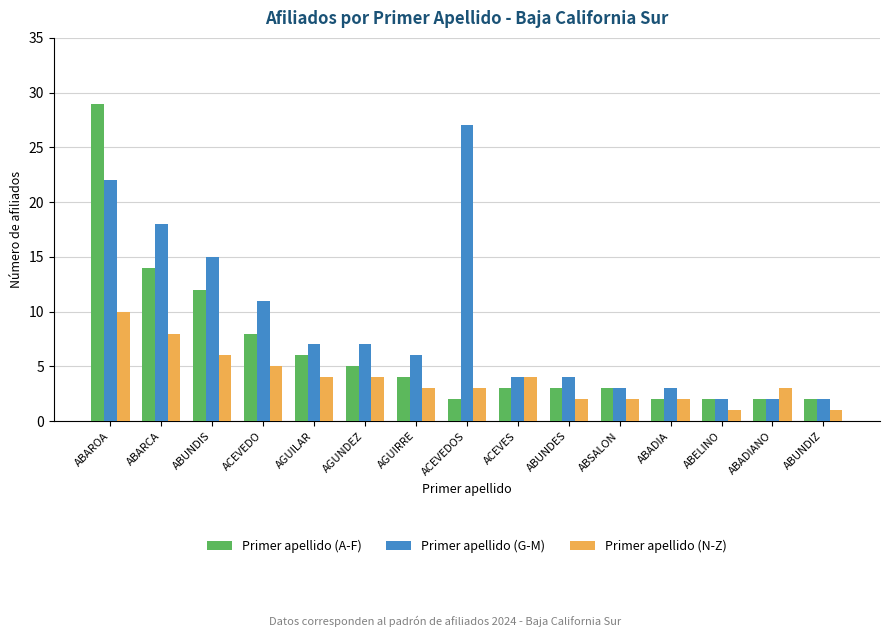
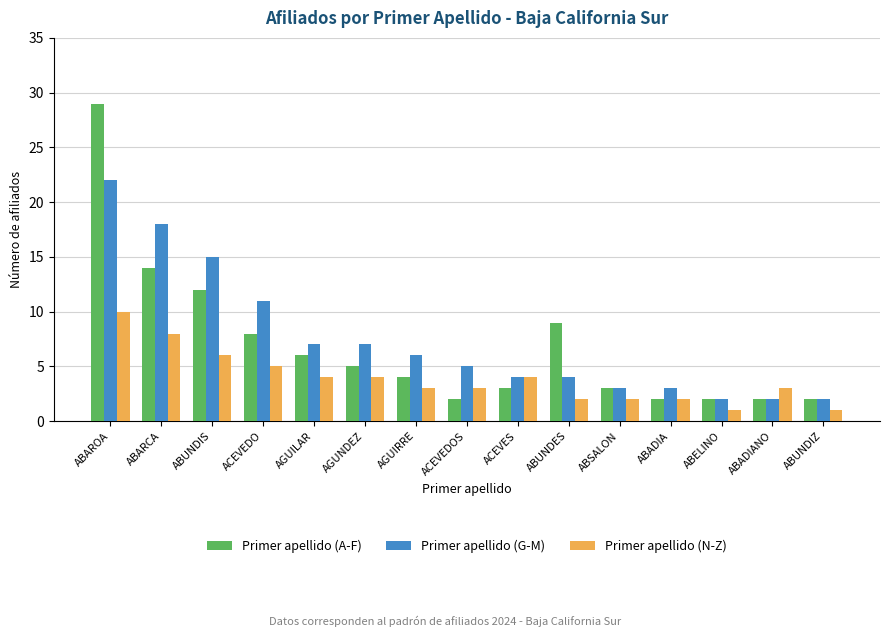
  {
    "Primer apellido (A-F)": {
      "ABAROA": 29,
      "ABARCA": 14,
      "ABUNDIS": 12,
      "ACEVEDO": 8,
      "AGUILAR": 6,
      "AGUNDEZ": 5,
      "AGUIRRE": 4,
      "ACEVEDOS": 2,
      "ACEVES": 3,
-     "ABUNDES": 3,
+     "ABUNDES": 9,
      "ABSALON": 3,
      "ABADIA": 2,
      "ABELINO": 2,
      "ABADIANO": 2,
      "ABUNDIZ": 2
    },
    "Primer apellido (G-M)": {
      "ABAROA": 22,
      "ABARCA": 18,
      "ABUNDIS": 15,
      "ACEVEDO": 11,
      "AGUILAR": 7,
      "AGUNDEZ": 7,
      "AGUIRRE": 6,
-     "ACEVEDOS": 27,
+     "ACEVEDOS": 5,
      "ACEVES": 4,
      "ABUNDES": 4,
      "ABSALON": 3,
      "ABADIA": 3,
      "ABELINO": 2,
      "ABADIANO": 2,
      "ABUNDIZ": 2
    },
    "Primer apellido (N-Z)": {
      "ABAROA": 10,
      "ABARCA": 8,
      "ABUNDIS": 6,
      "ACEVEDO": 5,
      "AGUILAR": 4,
      "AGUNDEZ": 4,
      "AGUIRRE": 3,
      "ACEVEDOS": 3,
      "ACEVES": 4,
      "ABUNDES": 2,
      "ABSALON": 2,
      "ABADIA": 2,
      "ABELINO": 1,
      "ABADIANO": 3,
      "ABUNDIZ": 1
    }
  }
